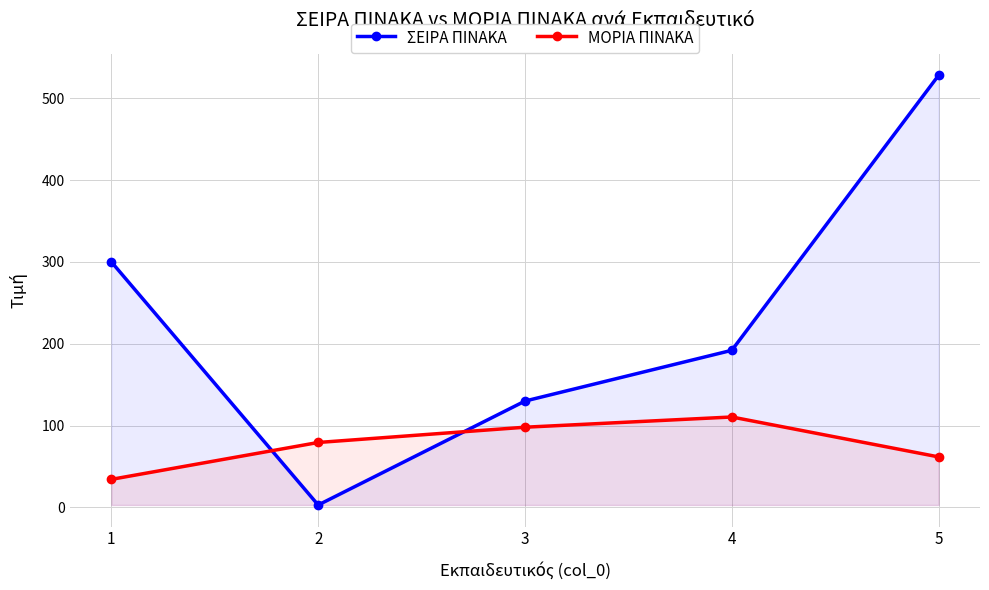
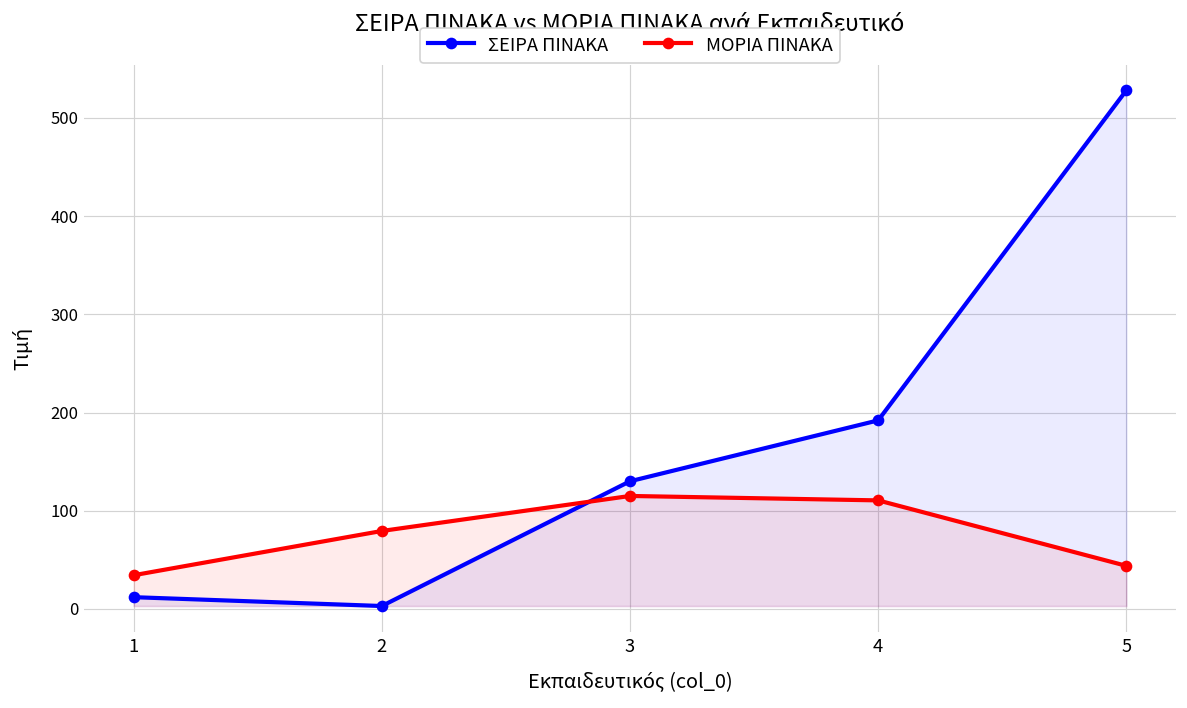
  {
    "ΣΕΙΡΑ ΠΙΝΑΚΑ": {
-     "1": 300,
+     "1": 10,
      "2": 0,
      "3": 130,
      "4": 190,
      "5": 530
    },
    "ΜΟΡΙΑ ΠΙΝΑΚΑ": {
      "1": 30,
      "2": 80,
-     "3": 100,
+     "3": 120,
      "4": 110,
-     "5": 60
+     "5": 40
    }
  }
